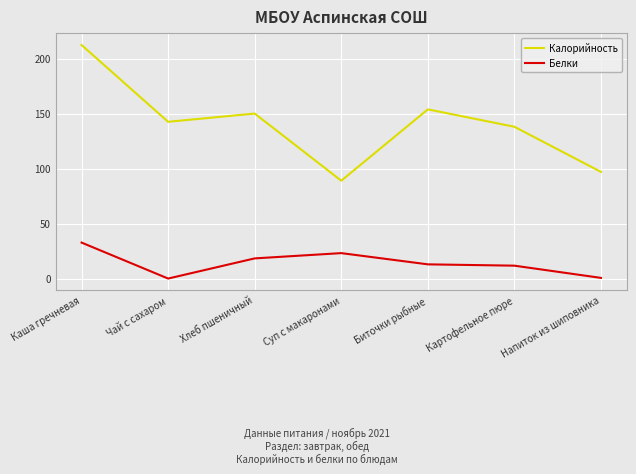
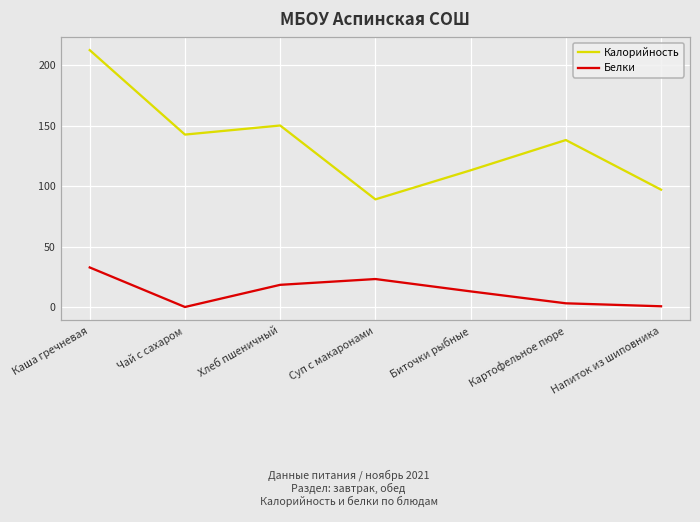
  {
    "Калорийность": {
      "Каша гречневая": 212,
      "Чай с сахаром": 143,
      "Хлеб пшеничный": 150,
      "Суп с макаронами": 89,
-     "Биточки рыбные": 154,
+     "Биточки рыбные": 113,
      "Картофельное пюре": 138,
      "Напиток из шиповника": 97
    },
    "Белки": {
      "Каша гречневая": 33,
      "Чай с сахаром": 0,
      "Хлеб пшеничный": 18,
      "Суп с макаронами": 23,
      "Биточки рыбные": 13,
-     "Картофельное пюре": 12,
+     "Картофельное пюре": 3,
      "Напиток из шиповника": 1
    }
  }
